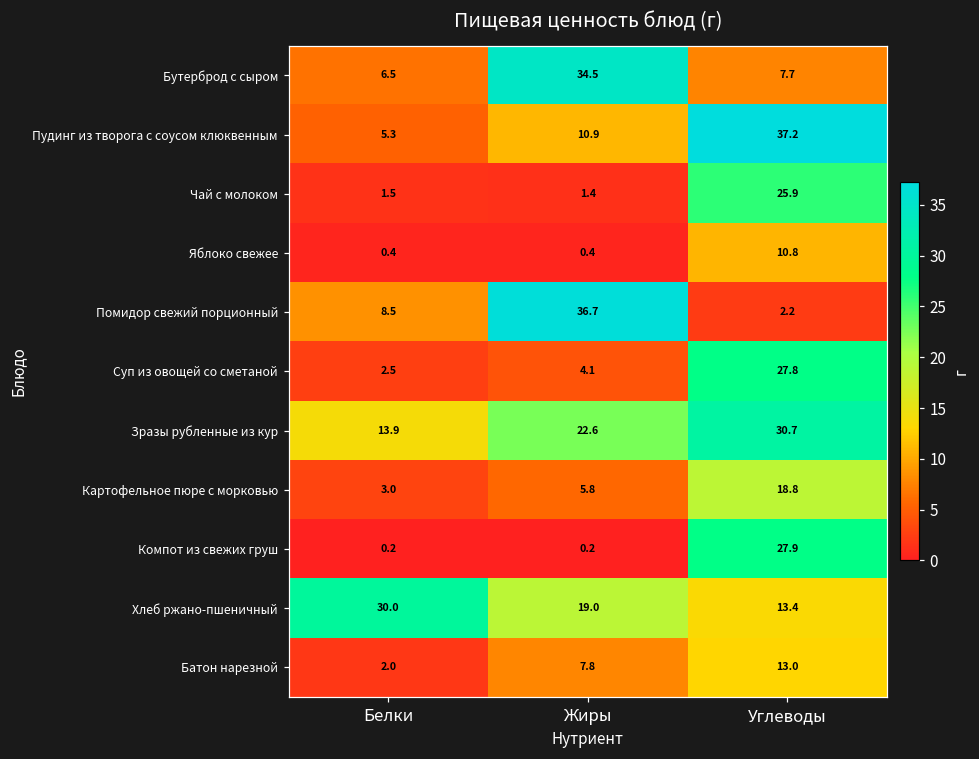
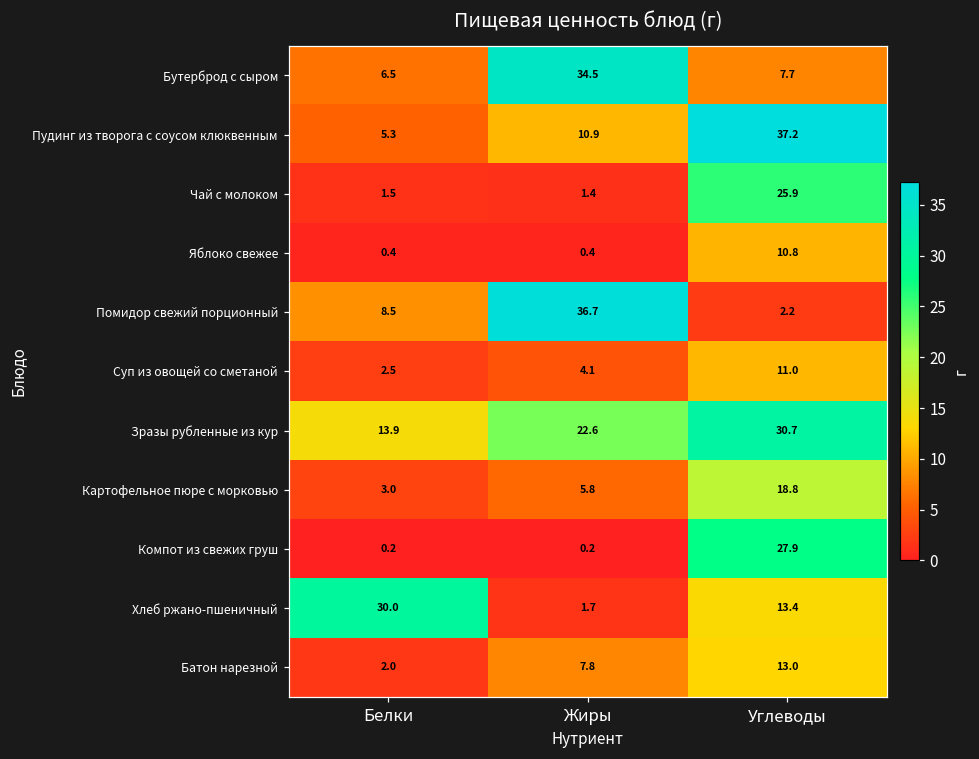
  {
    "Бутерброд с сыром": {
      "Белки": 6.5,
      "Жиры": 34.5,
      "Углеводы": 7.7
    },
    "Пудинг из творога с соусом клюквенным": {
      "Белки": 5.3,
      "Жиры": 10.9,
      "Углеводы": 37.2
    },
    "Чай с молоком": {
      "Белки": 1.5,
      "Жиры": 1.4,
      "Углеводы": 25.9
    },
    "Яблоко свежее": {
      "Белки": 0.4,
      "Жиры": 0.4,
      "Углеводы": 10.8
    },
    "Помидор свежий порционный": {
      "Белки": 8.5,
      "Жиры": 36.7,
      "Углеводы": 2.2
    },
    "Суп из овощей со сметаной": {
      "Белки": 2.5,
      "Жиры": 4.1,
-     "Углеводы": 27.8
+     "Углеводы": 11.0
    },
    "Зразы рубленные из кур": {
      "Белки": 13.9,
      "Жиры": 22.6,
      "Углеводы": 30.7
    },
    "Картофельное пюре с морковью": {
      "Белки": 3.0,
      "Жиры": 5.8,
      "Углеводы": 18.8
    },
    "Компот из свежих груш": {
      "Белки": 0.2,
      "Жиры": 0.2,
      "Углеводы": 27.9
    },
    "Хлеб ржано-пшеничный": {
      "Белки": 30.0,
-     "Жиры": 19.0,
+     "Жиры": 1.7,
      "Углеводы": 13.4
    },
    "Батон нарезной": {
      "Белки": 2.0,
      "Жиры": 7.8,
      "Углеводы": 13.0
    }
  }
